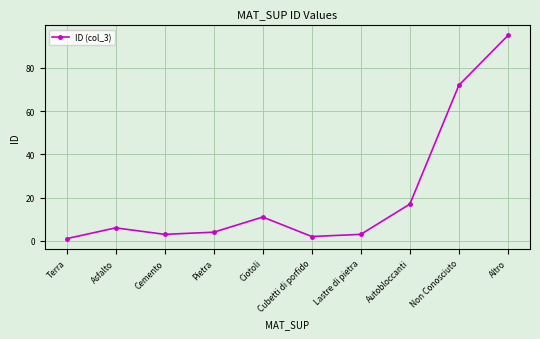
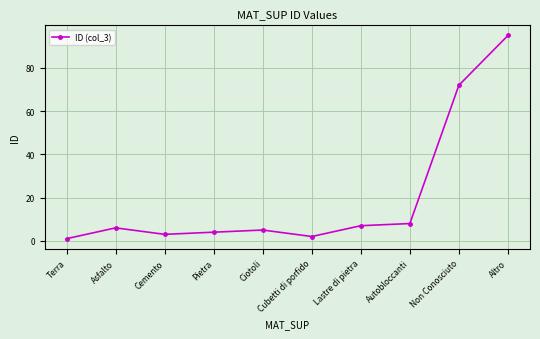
  {
    "Terra": 1,
    "Asfalto": 6,
    "Cemento": 3,
    "Pietra": 4,
-   "Ciotoli": 11,
+   "Ciotoli": 5,
    "Cubetti di porfido": 2,
-   "Lastre di pietra": 3,
-   "Autobloccanti": 17,
+   "Lastre di pietra": 7,
+   "Autobloccanti": 8,
    "Non Conosciuto": 72,
    "Altro": 95
  }
